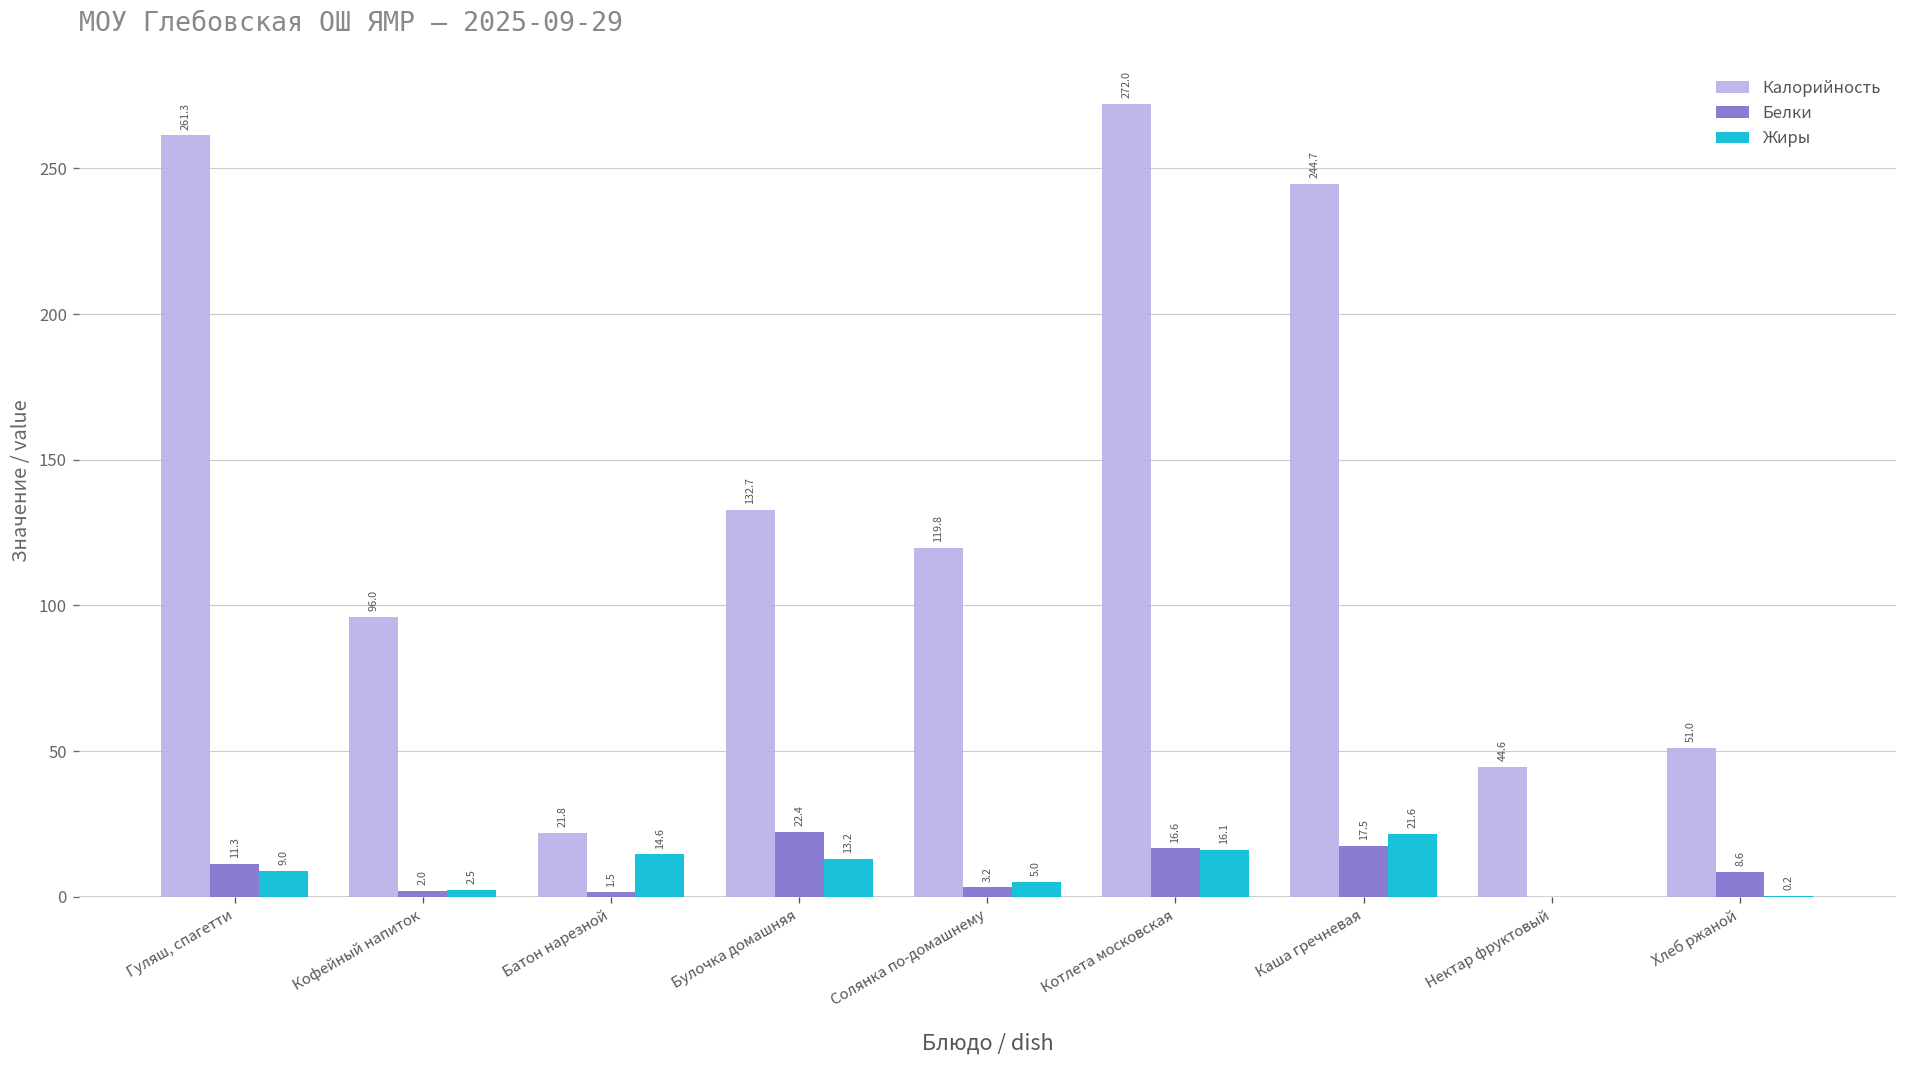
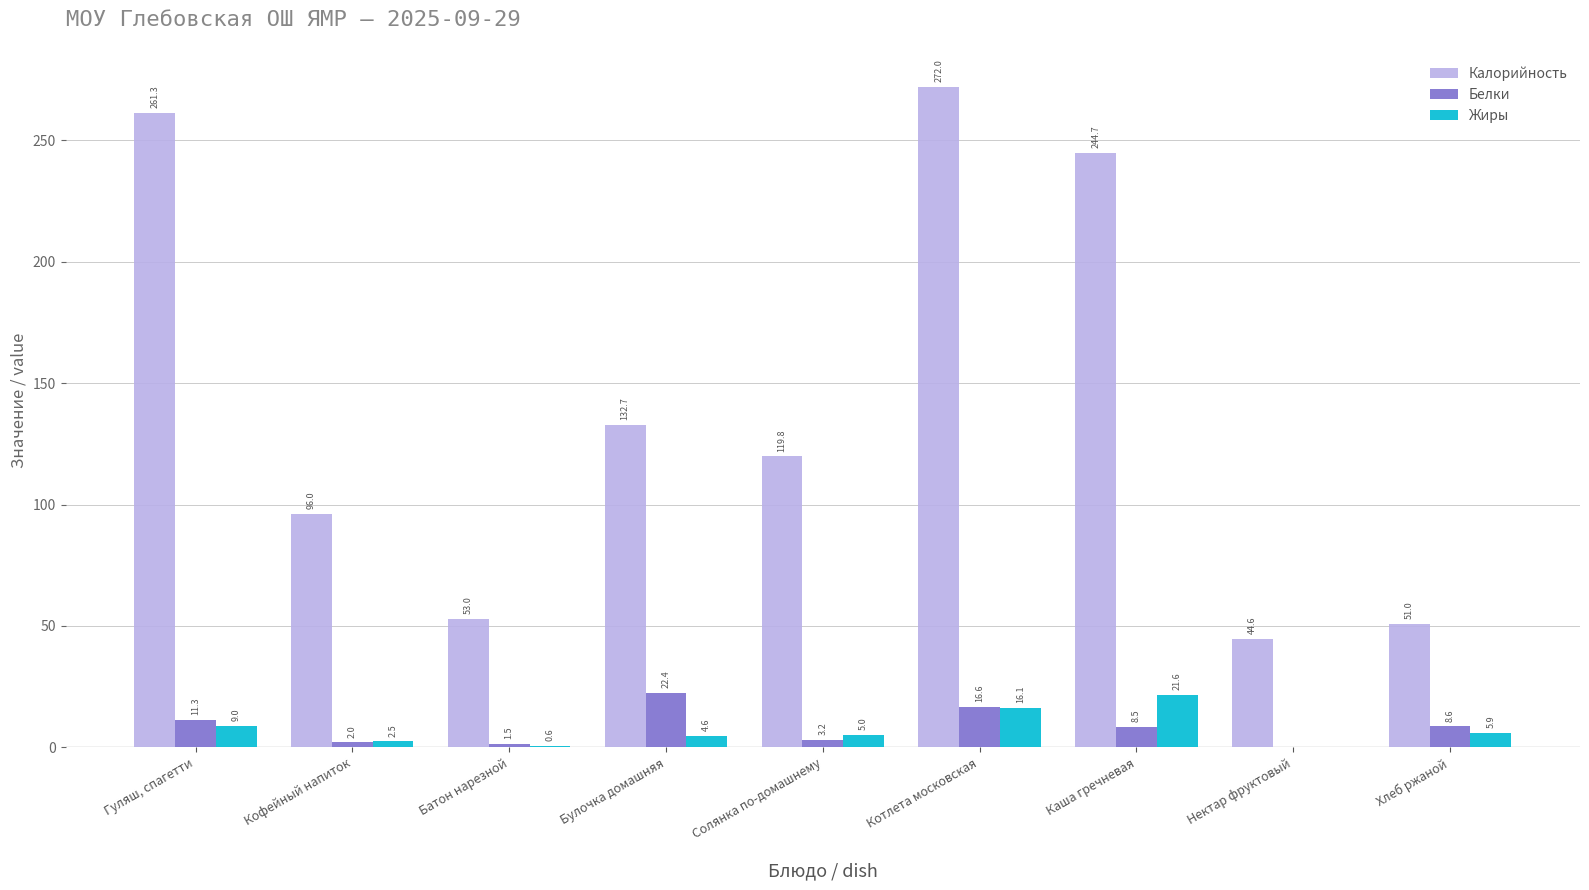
  {
    "Калорийность": {
      "Гуляш, спагетти": 261.3,
      "Кофейный напиток": 96.0,
-     "Батон нарезной": 21.8,
+     "Батон нарезной": 53.0,
      "Булочка домашняя": 132.7,
      "Солянка по-домашнему": 119.8,
      "Котлета московская": 272.0,
      "Каша гречневая": 244.7,
      "Нектар фруктовый": 44.6,
      "Хлеб ржаной": 51.0
    },
    "Белки": {
      "Гуляш, спагетти": 11.3,
      "Кофейный напиток": 2.0,
      "Батон нарезной": 1.5,
      "Булочка домашняя": 22.4,
      "Солянка по-домашнему": 3.2,
      "Котлета московская": 16.6,
-     "Каша гречневая": 17.5,
+     "Каша гречневая": 8.5,
      "Хлеб ржаной": 8.6
    },
    "Жиры": {
      "Гуляш, спагетти": 9.0,
      "Кофейный напиток": 2.5,
-     "Батон нарезной": 14.6,
-     "Булочка домашняя": 13.2,
+     "Батон нарезной": 0.6,
+     "Булочка домашняя": 4.6,
      "Солянка по-домашнему": 5.0,
      "Котлета московская": 16.1,
      "Каша гречневая": 21.6,
-     "Хлеб ржаной": 0.2
+     "Хлеб ржаной": 5.9
    }
  }
